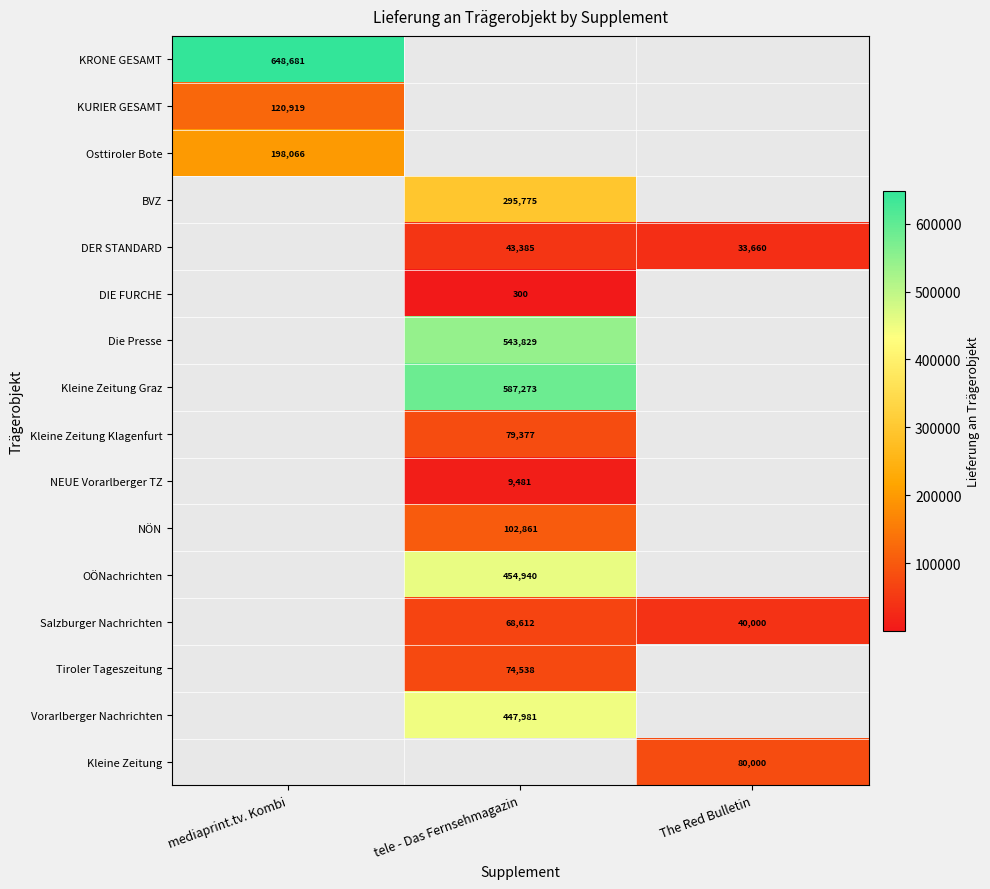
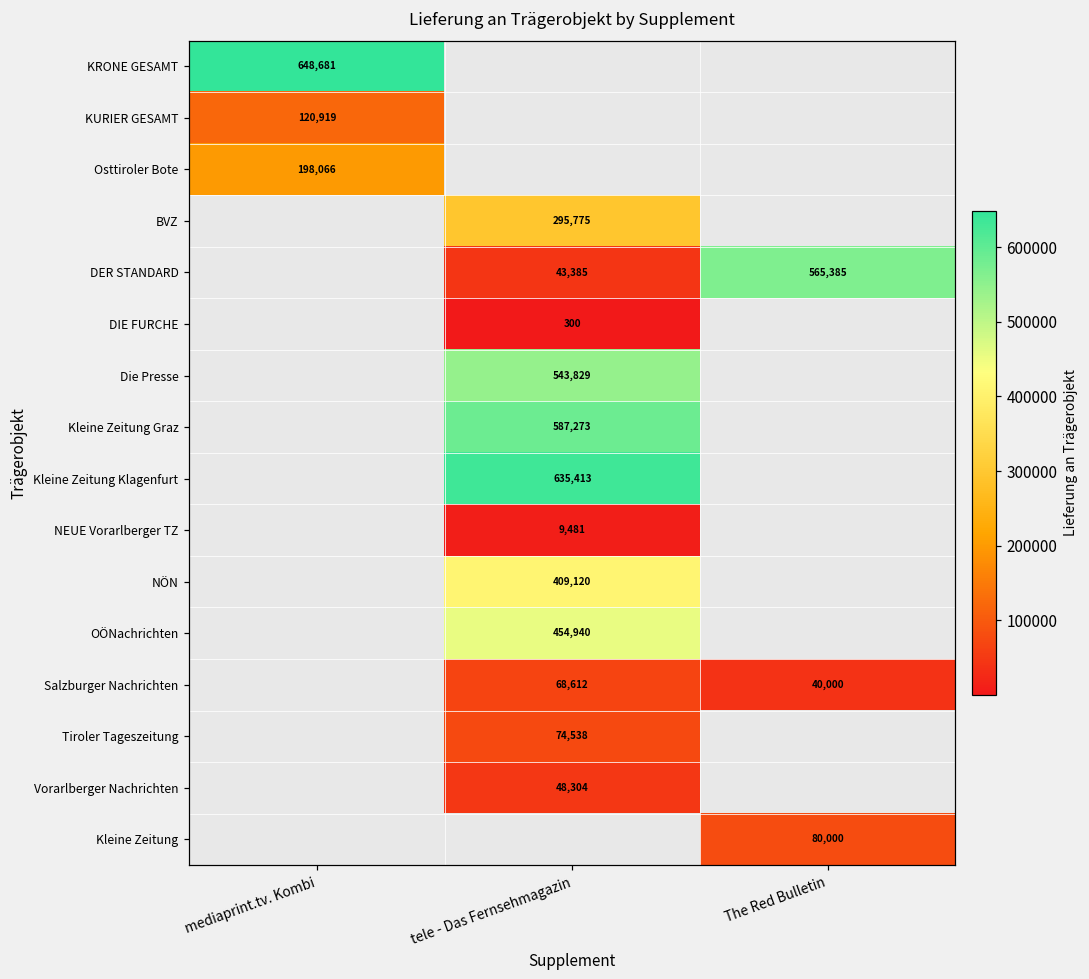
  {
    "KRONE GESAMT": {
      "mediaprint.tv. Kombi": "648,681"
    },
    "KURIER GESAMT": {
      "mediaprint.tv. Kombi": "120,919"
    },
    "Osttiroler Bote": {
      "mediaprint.tv. Kombi": "198,066"
    },
    "BVZ": {
      "tele - Das Fernsehmagazin": "295,775"
    },
    "DER STANDARD": {
      "tele - Das Fernsehmagazin": "43,385",
-     "The Red Bulletin": "33,660"
+     "The Red Bulletin": "565,385"
    },
    "DIE FURCHE": {
      "tele - Das Fernsehmagazin": "300"
    },
    "Die Presse": {
      "tele - Das Fernsehmagazin": "543,829"
    },
    "Kleine Zeitung Graz": {
      "tele - Das Fernsehmagazin": "587,273"
    },
    "Kleine Zeitung Klagenfurt": {
-     "tele - Das Fernsehmagazin": "79,377"
+     "tele - Das Fernsehmagazin": "635,413"
    },
    "NEUE Vorarlberger TZ": {
      "tele - Das Fernsehmagazin": "9,481"
    },
    "NÖN": {
-     "tele - Das Fernsehmagazin": "102,861"
+     "tele - Das Fernsehmagazin": "409,120"
    },
    "OÖNachrichten": {
      "tele - Das Fernsehmagazin": "454,940"
    },
    "Salzburger Nachrichten": {
      "tele - Das Fernsehmagazin": "68,612",
      "The Red Bulletin": "40,000"
    },
    "Tiroler Tageszeitung": {
      "tele - Das Fernsehmagazin": "74,538"
    },
    "Vorarlberger Nachrichten": {
-     "tele - Das Fernsehmagazin": "447,981"
+     "tele - Das Fernsehmagazin": "48,304"
    },
    "Kleine Zeitung": {
      "The Red Bulletin": "80,000"
    }
  }
